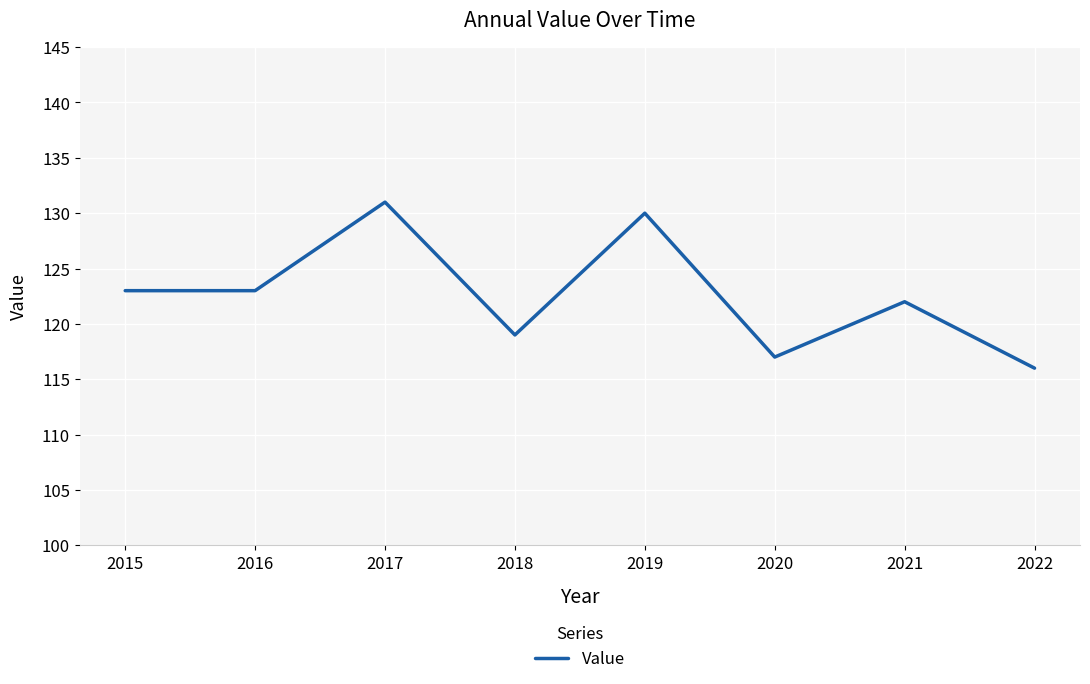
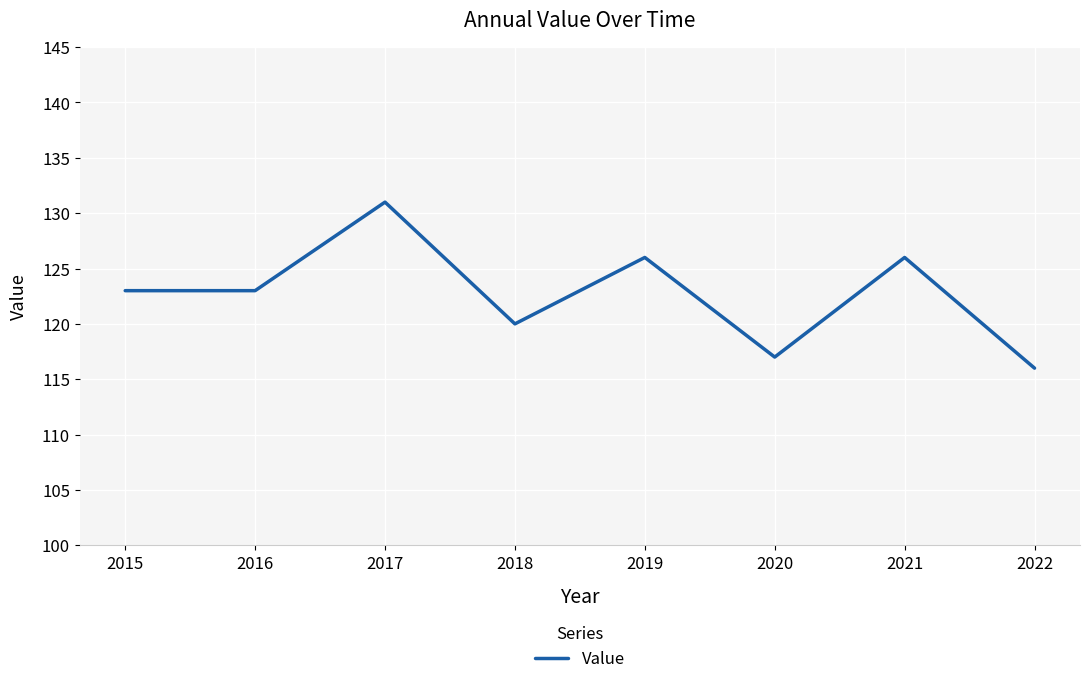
  {
    "2015": 123,
    "2016": 123,
    "2017": 131,
-   "2018": 119,
-   "2019": 130,
+   "2018": 120,
+   "2019": 126,
    "2020": 117,
-   "2021": 122,
+   "2021": 126,
    "2022": 116
  }
